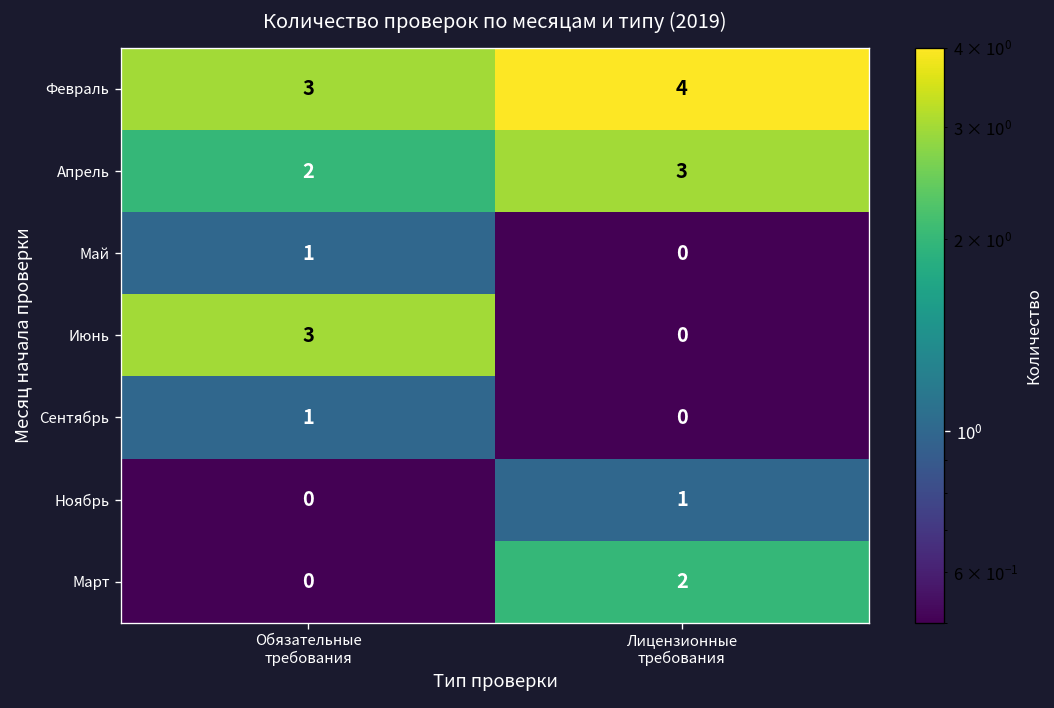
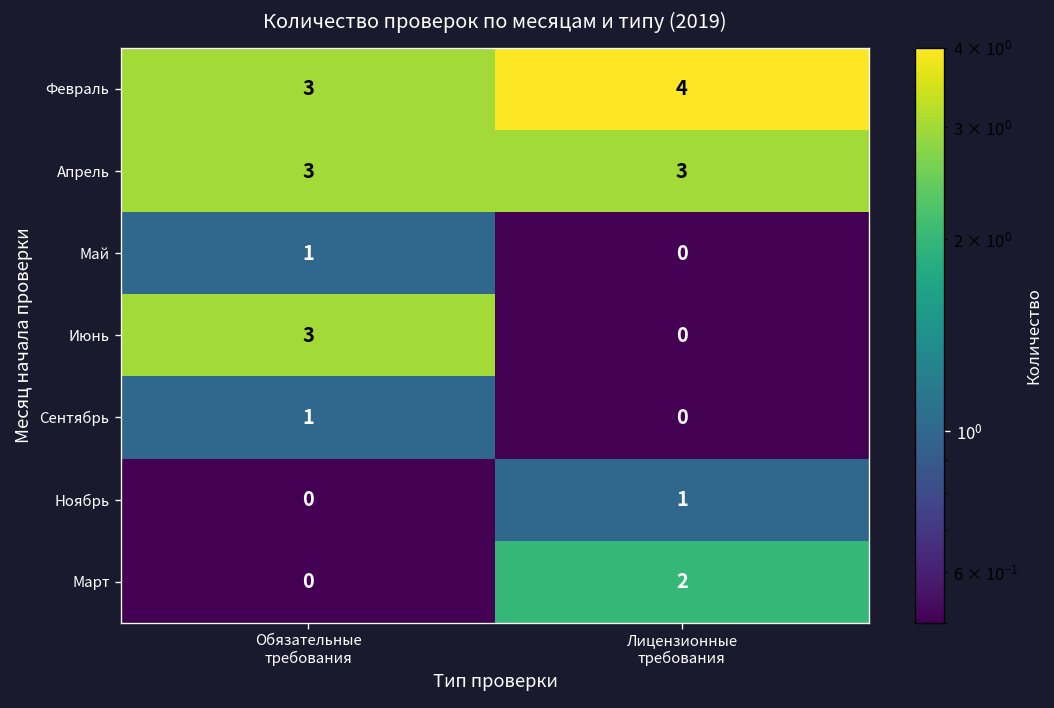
  {
    "Февраль": {
      "Обязательные требования": 3,
      "Лицензионные требования": 4
    },
    "Апрель": {
-     "Обязательные требования": 2,
+     "Обязательные требования": 3,
      "Лицензионные требования": 3
    },
    "Май": {
      "Обязательные требования": 1,
      "Лицензионные требования": 0
    },
    "Июнь": {
      "Обязательные требования": 3,
      "Лицензионные требования": 0
    },
    "Сентябрь": {
      "Обязательные требования": 1,
      "Лицензионные требования": 0
    },
    "Ноябрь": {
      "Обязательные требования": 0,
      "Лицензионные требования": 1
    },
    "Март": {
      "Обязательные требования": 0,
      "Лицензионные требования": 2
    }
  }
